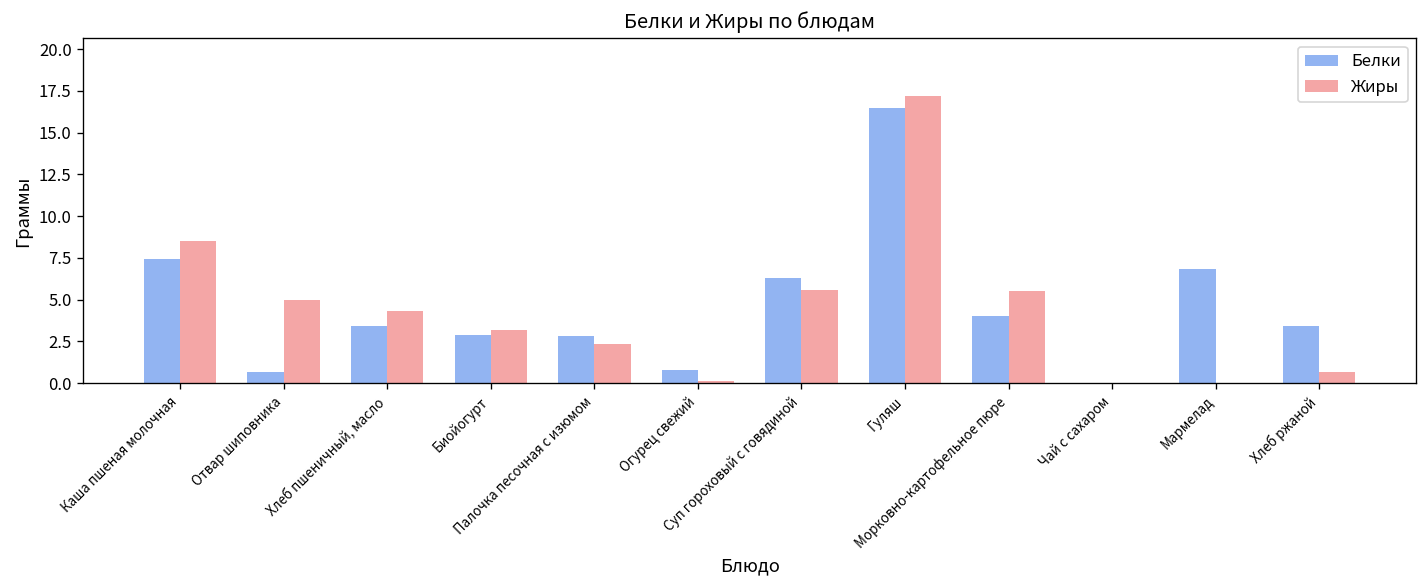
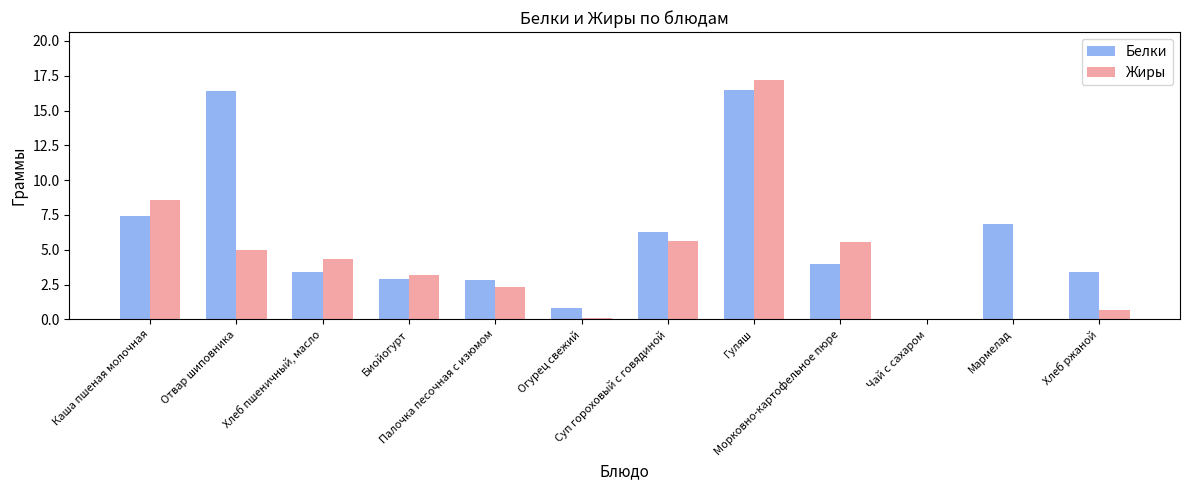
  {
    "Белки": {
      "Каша пшеная молочная": 7.4,
-     "Отвар шиповника": 0.7,
+     "Отвар шиповника": 16.4,
      "Хлеб пшеничный, масло": 3.4,
      "Биойогурт": 2.9,
      "Палочка песочная с изюмом": 2.8,
      "Огурец свежий": 0.8,
      "Суп гороховый с говядиной": 6.3,
      "Гуляш": 16.5,
      "Морковно-картофельное пюре": 4.0,
      "Чай с сахаром": 0.0,
      "Мармелад": 6.8,
      "Хлеб ржаной": 3.4
    },
    "Жиры": {
      "Каша пшеная молочная": 8.5,
      "Отвар шиповника": 5.0,
      "Хлеб пшеничный, масло": 4.4,
      "Биойогурт": 3.2,
      "Палочка песочная с изюмом": 2.3,
      "Суп гороховый с говядиной": 5.6,
      "Гуляш": 17.2,
      "Морковно-картофельное пюре": 5.5,
      "Чай с сахаром": 0.0,
      "Мармелад": 0.0,
      "Хлеб ржаной": 0.7
    }
  }
